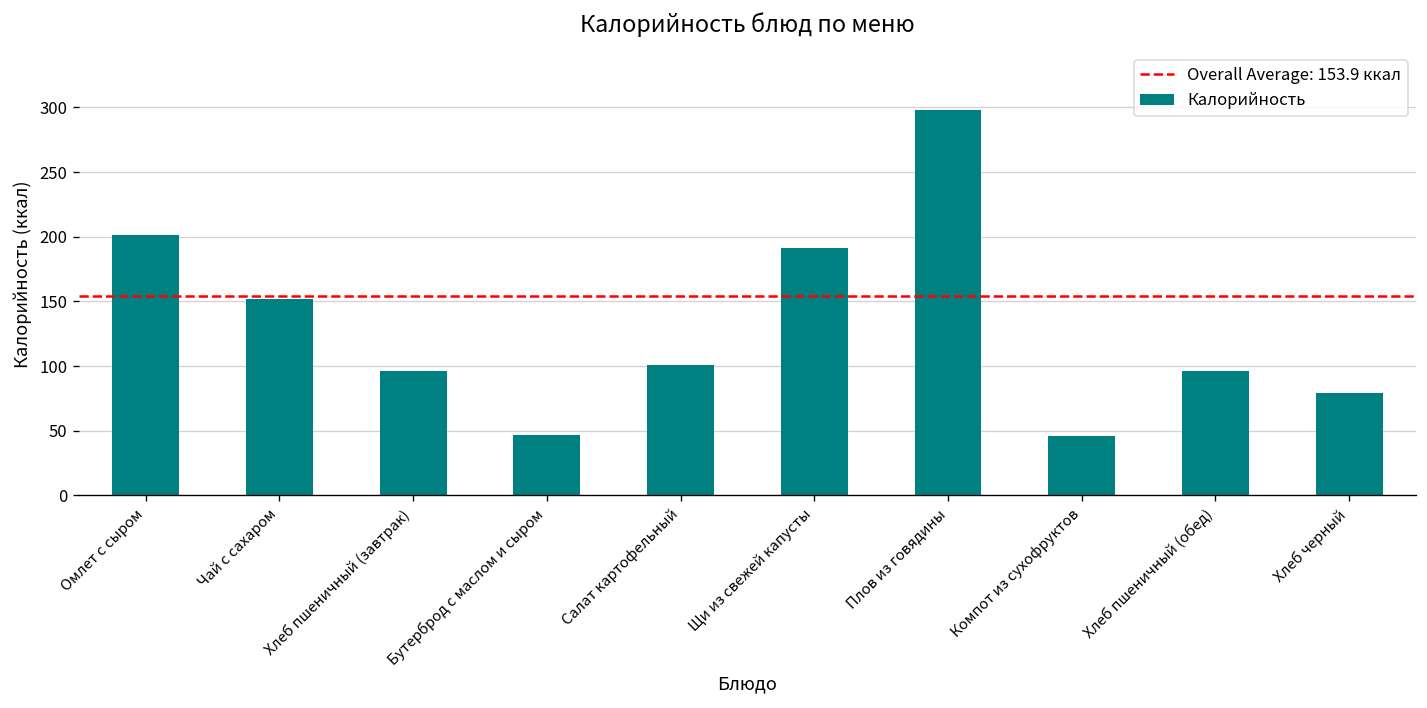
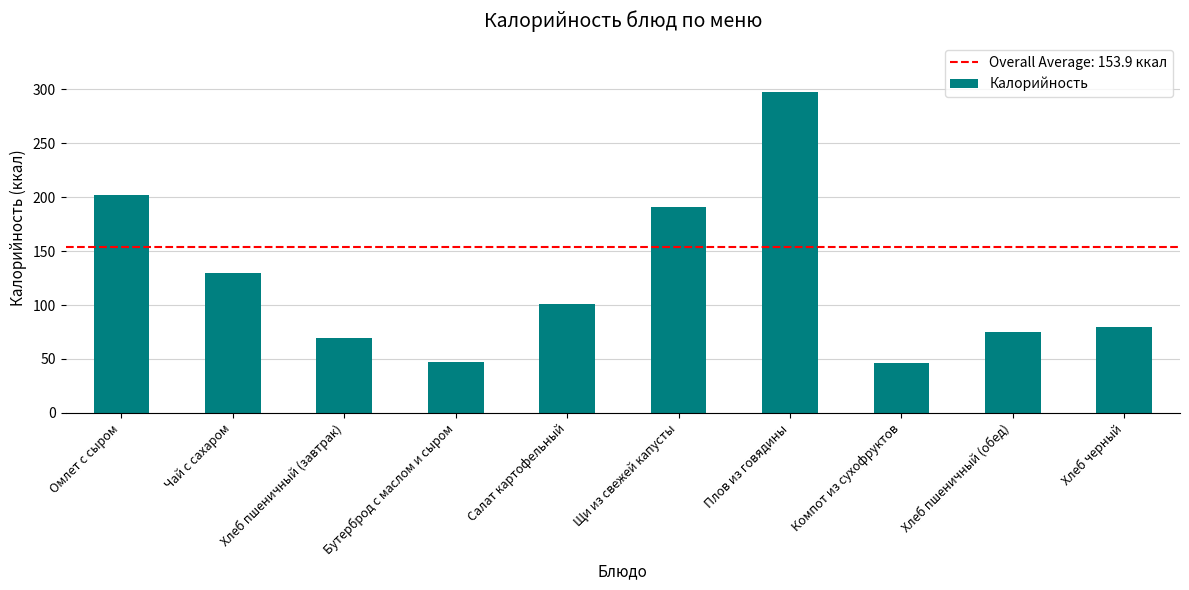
  {
    "Омлет с сыром": 202,
-   "Чай с сахаром": 152,
-   "Хлеб пшеничный (завтрак)": 96,
+   "Чай с сахаром": 130,
+   "Хлеб пшеничный (завтрак)": 69,
    "Бутерброд с маслом и сыром": 47,
    "Салат картофельный": 101,
    "Щи из свежей капусты": 191,
    "Плов из говядины": 298,
    "Компот из сухофруктов": 46,
-   "Хлеб пшеничный (обед)": 96,
+   "Хлеб пшеничный (обед)": 75,
    "Хлеб черный": 80
  }
